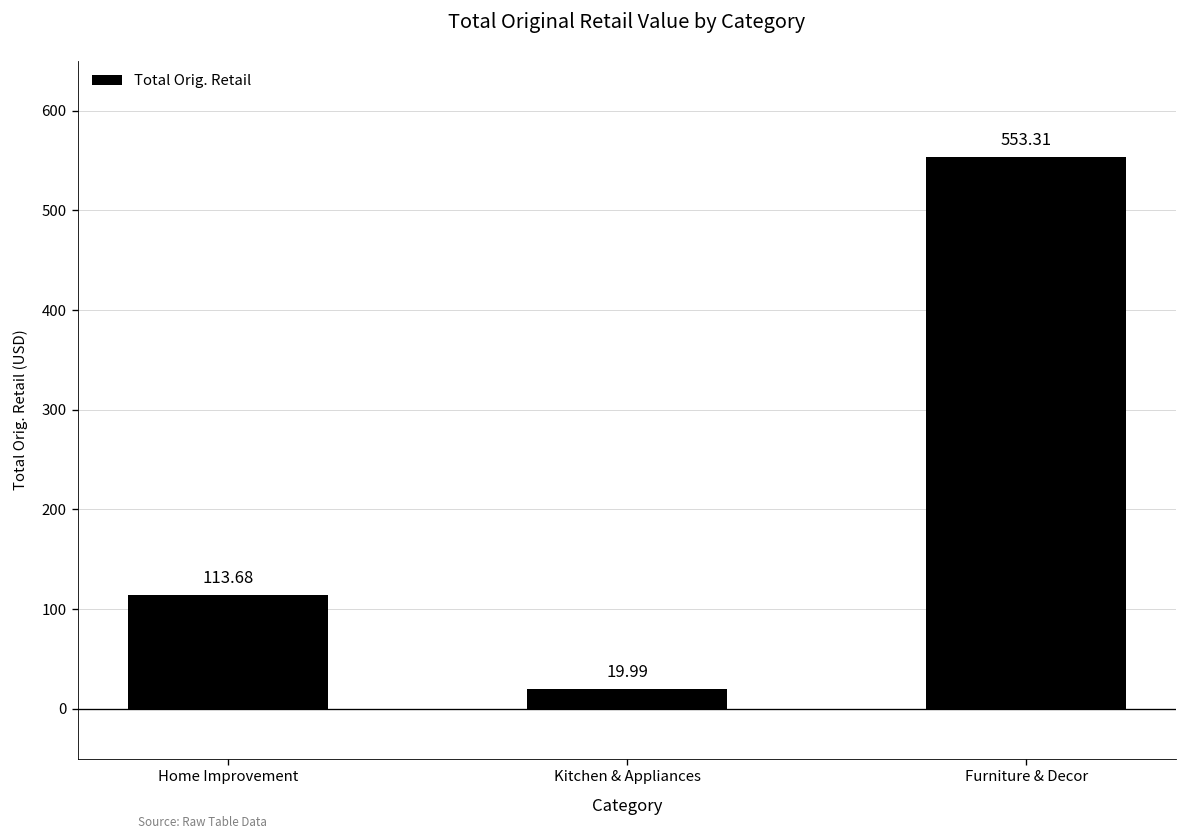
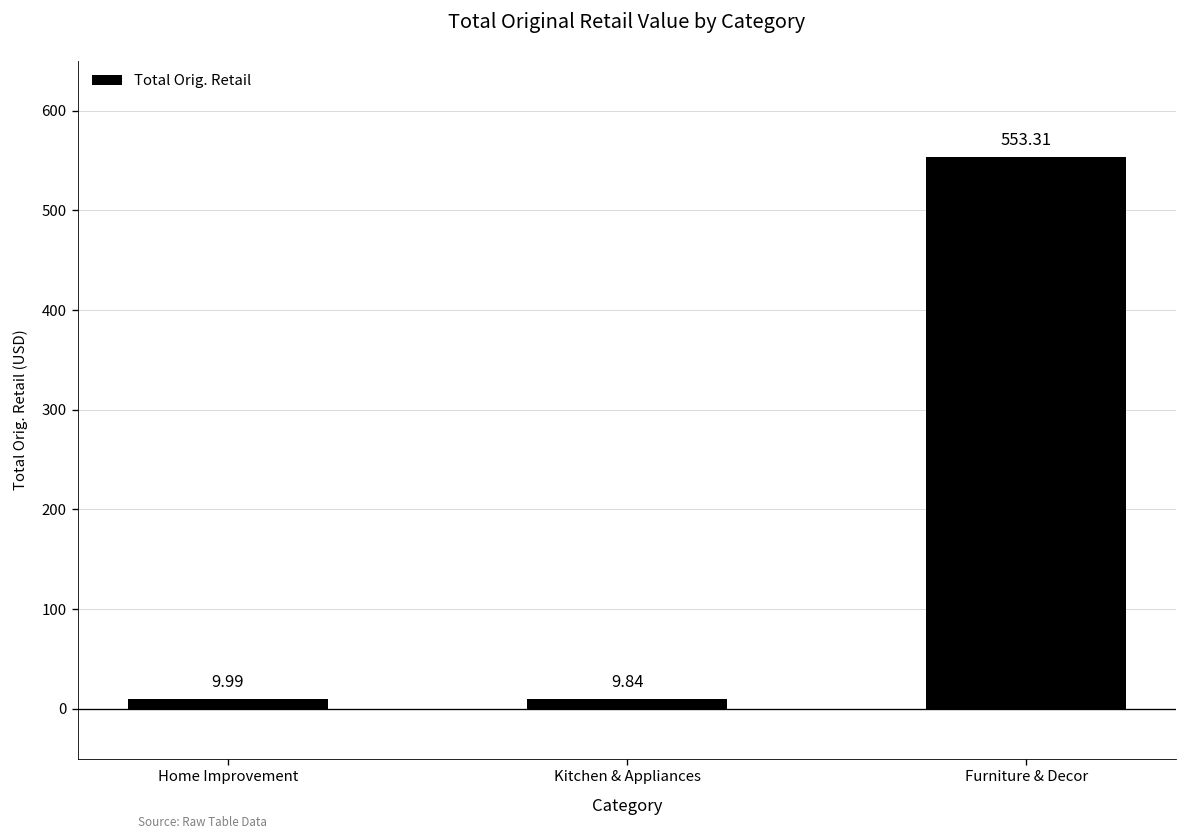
  {
-   "Home Improvement": 113.68,
-   "Kitchen & Appliances": 19.99,
+   "Home Improvement": 9.99,
+   "Kitchen & Appliances": 9.84,
    "Furniture & Decor": 553.31
  }
